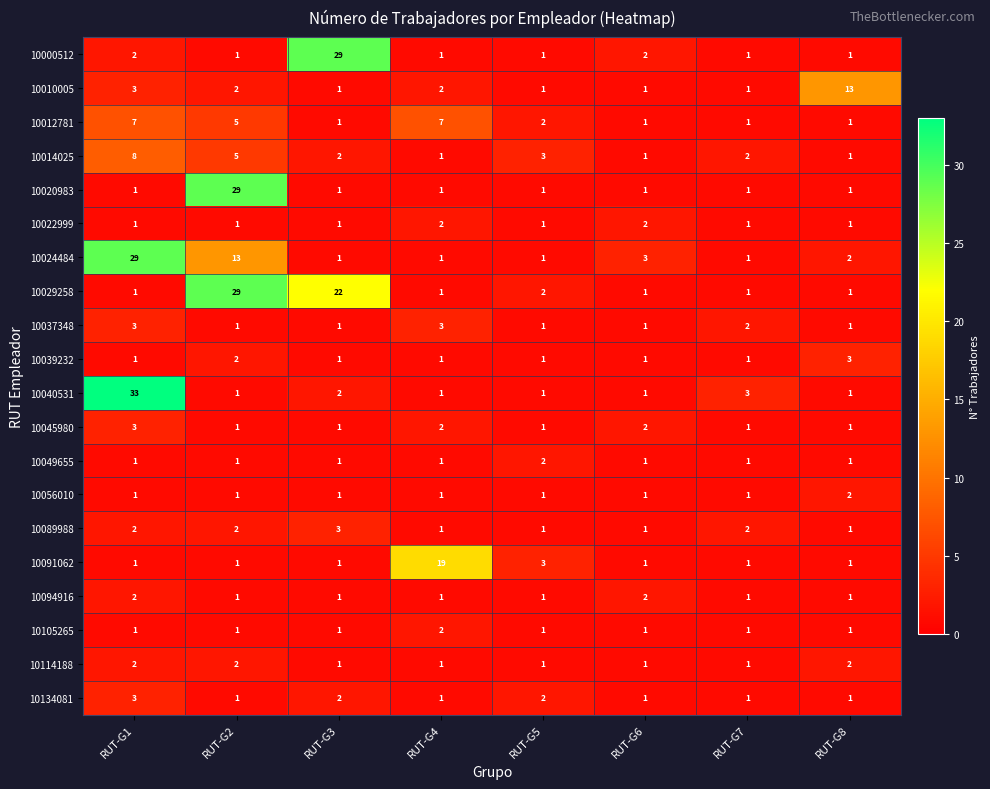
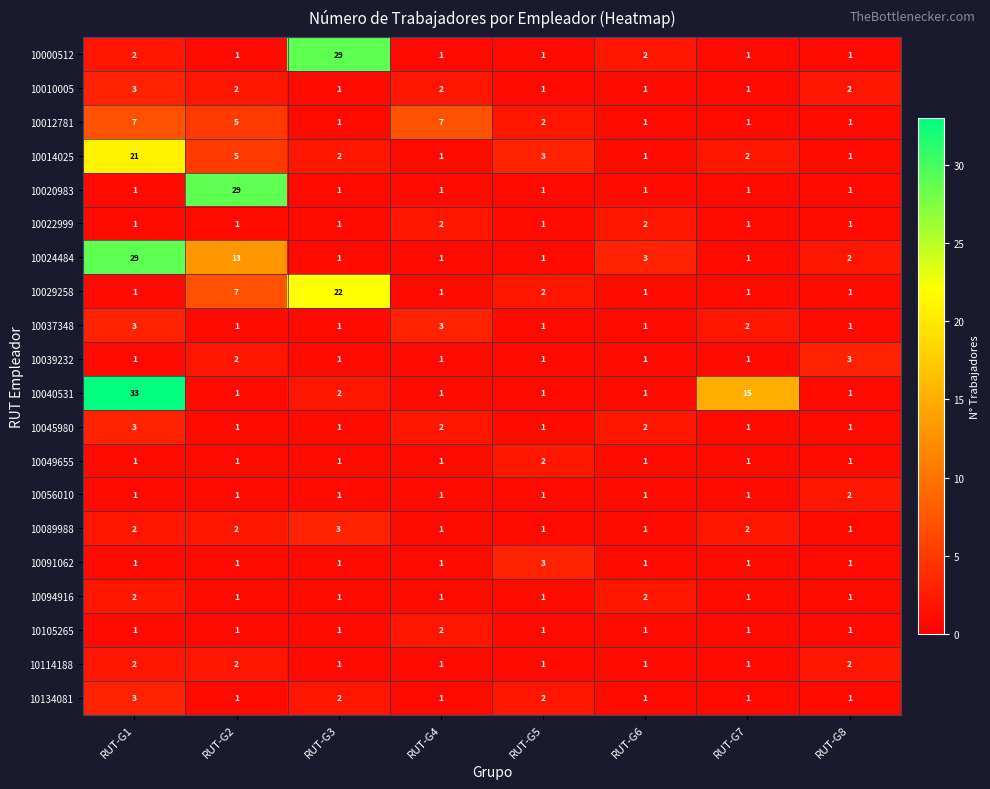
  {
    "10000512": {
      "RUT-G1": 2,
      "RUT-G2": 1,
      "RUT-G3": 29,
      "RUT-G4": 1,
      "RUT-G5": 1,
      "RUT-G6": 2,
      "RUT-G7": 1,
      "RUT-G8": 1
    },
    "10010005": {
      "RUT-G1": 3,
      "RUT-G2": 2,
      "RUT-G3": 1,
      "RUT-G4": 2,
      "RUT-G5": 1,
      "RUT-G6": 1,
      "RUT-G7": 1,
-     "RUT-G8": 13
+     "RUT-G8": 2
    },
    "10012781": {
      "RUT-G1": 7,
      "RUT-G2": 5,
      "RUT-G3": 1,
      "RUT-G4": 7,
      "RUT-G5": 2,
      "RUT-G6": 1,
      "RUT-G7": 1,
      "RUT-G8": 1
    },
    "10014025": {
-     "RUT-G1": 8,
+     "RUT-G1": 21,
      "RUT-G2": 5,
      "RUT-G3": 2,
      "RUT-G4": 1,
      "RUT-G5": 3,
      "RUT-G6": 1,
      "RUT-G7": 2,
      "RUT-G8": 1
    },
    "10020983": {
      "RUT-G1": 1,
      "RUT-G2": 29,
      "RUT-G3": 1,
      "RUT-G4": 1,
      "RUT-G5": 1,
      "RUT-G6": 1,
      "RUT-G7": 1,
      "RUT-G8": 1
    },
    "10022999": {
      "RUT-G1": 1,
      "RUT-G2": 1,
      "RUT-G3": 1,
      "RUT-G4": 2,
      "RUT-G5": 1,
      "RUT-G6": 2,
      "RUT-G7": 1,
      "RUT-G8": 1
    },
    "10024484": {
      "RUT-G1": 29,
      "RUT-G2": 13,
      "RUT-G3": 1,
      "RUT-G4": 1,
      "RUT-G5": 1,
      "RUT-G6": 3,
      "RUT-G7": 1,
      "RUT-G8": 2
    },
    "10029258": {
      "RUT-G1": 1,
-     "RUT-G2": 29,
+     "RUT-G2": 7,
      "RUT-G3": 22,
      "RUT-G4": 1,
      "RUT-G5": 2,
      "RUT-G6": 1,
      "RUT-G7": 1,
      "RUT-G8": 1
    },
    "10037348": {
      "RUT-G1": 3,
      "RUT-G2": 1,
      "RUT-G3": 1,
      "RUT-G4": 3,
      "RUT-G5": 1,
      "RUT-G6": 1,
      "RUT-G7": 2,
      "RUT-G8": 1
    },
    "10039232": {
      "RUT-G1": 1,
      "RUT-G2": 2,
      "RUT-G3": 1,
      "RUT-G4": 1,
      "RUT-G5": 1,
      "RUT-G6": 1,
      "RUT-G7": 1,
      "RUT-G8": 3
    },
    "10040531": {
      "RUT-G1": 33,
      "RUT-G2": 1,
      "RUT-G3": 2,
      "RUT-G4": 1,
      "RUT-G5": 1,
      "RUT-G6": 1,
-     "RUT-G7": 3,
+     "RUT-G7": 15,
      "RUT-G8": 1
    },
    "10045980": {
      "RUT-G1": 3,
      "RUT-G2": 1,
      "RUT-G3": 1,
      "RUT-G4": 2,
      "RUT-G5": 1,
      "RUT-G6": 2,
      "RUT-G7": 1,
      "RUT-G8": 1
    },
    "10049655": {
      "RUT-G1": 1,
      "RUT-G2": 1,
      "RUT-G3": 1,
      "RUT-G4": 1,
      "RUT-G5": 2,
      "RUT-G6": 1,
      "RUT-G7": 1,
      "RUT-G8": 1
    },
    "10056010": {
      "RUT-G1": 1,
      "RUT-G2": 1,
      "RUT-G3": 1,
      "RUT-G4": 1,
      "RUT-G5": 1,
      "RUT-G6": 1,
      "RUT-G7": 1,
      "RUT-G8": 2
    },
    "10089988": {
      "RUT-G1": 2,
      "RUT-G2": 2,
      "RUT-G3": 3,
      "RUT-G4": 1,
      "RUT-G5": 1,
      "RUT-G6": 1,
      "RUT-G7": 2,
      "RUT-G8": 1
    },
    "10091062": {
      "RUT-G1": 1,
      "RUT-G2": 1,
      "RUT-G3": 1,
-     "RUT-G4": 19,
+     "RUT-G4": 1,
      "RUT-G5": 3,
      "RUT-G6": 1,
      "RUT-G7": 1,
      "RUT-G8": 1
    },
    "10094916": {
      "RUT-G1": 2,
      "RUT-G2": 1,
      "RUT-G3": 1,
      "RUT-G4": 1,
      "RUT-G5": 1,
      "RUT-G6": 2,
      "RUT-G7": 1,
      "RUT-G8": 1
    },
    "10105265": {
      "RUT-G1": 1,
      "RUT-G2": 1,
      "RUT-G3": 1,
      "RUT-G4": 2,
      "RUT-G5": 1,
      "RUT-G6": 1,
      "RUT-G7": 1,
      "RUT-G8": 1
    },
    "10114188": {
      "RUT-G1": 2,
      "RUT-G2": 2,
      "RUT-G3": 1,
      "RUT-G4": 1,
      "RUT-G5": 1,
      "RUT-G6": 1,
      "RUT-G7": 1,
      "RUT-G8": 2
    },
    "10134081": {
      "RUT-G1": 3,
      "RUT-G2": 1,
      "RUT-G3": 2,
      "RUT-G4": 1,
      "RUT-G5": 2,
      "RUT-G6": 1,
      "RUT-G7": 1,
      "RUT-G8": 1
    }
  }
